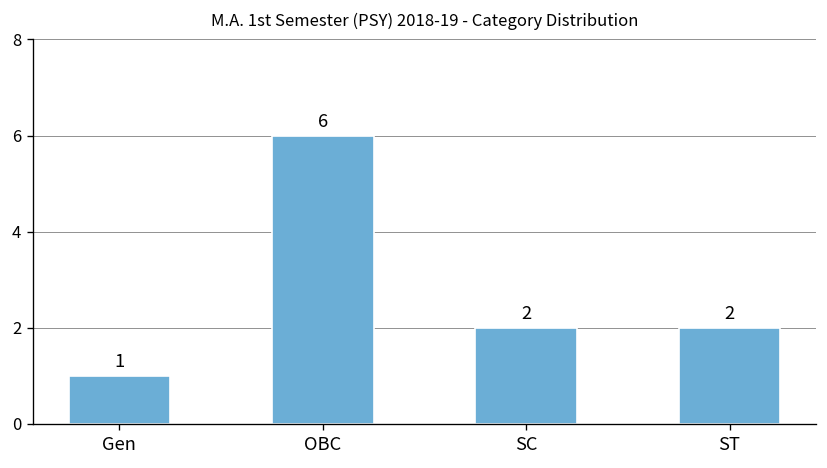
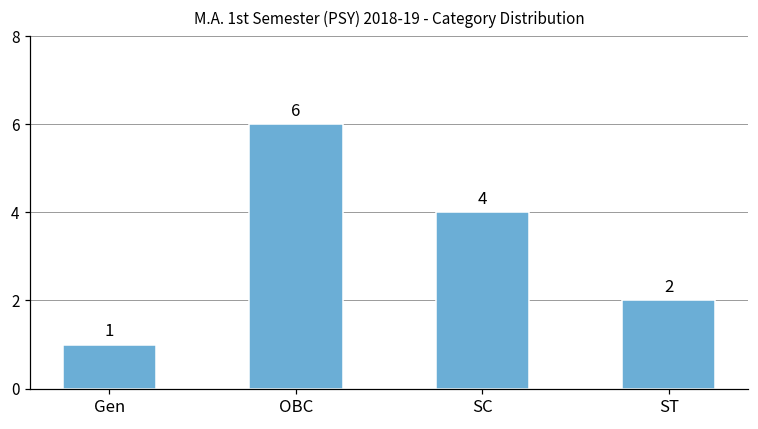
  {
    "Gen": 1,
    "OBC": 6,
-   "SC": 2,
+   "SC": 4,
    "ST": 2
  }
